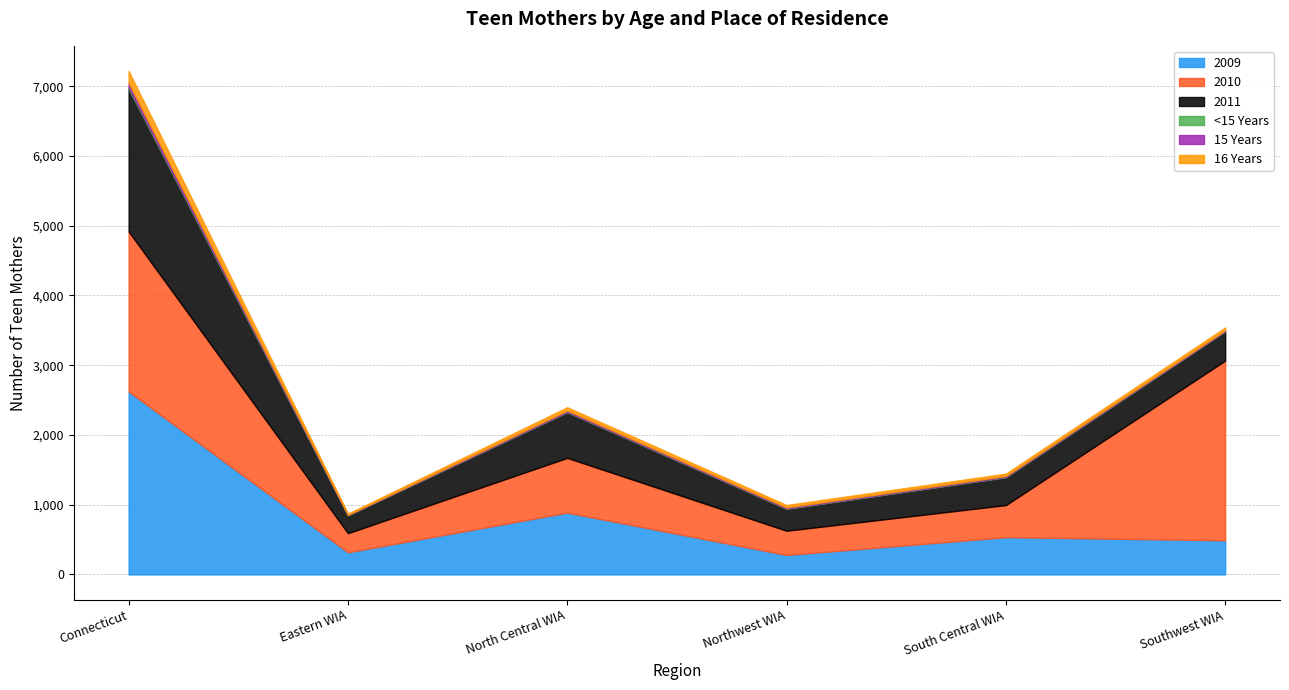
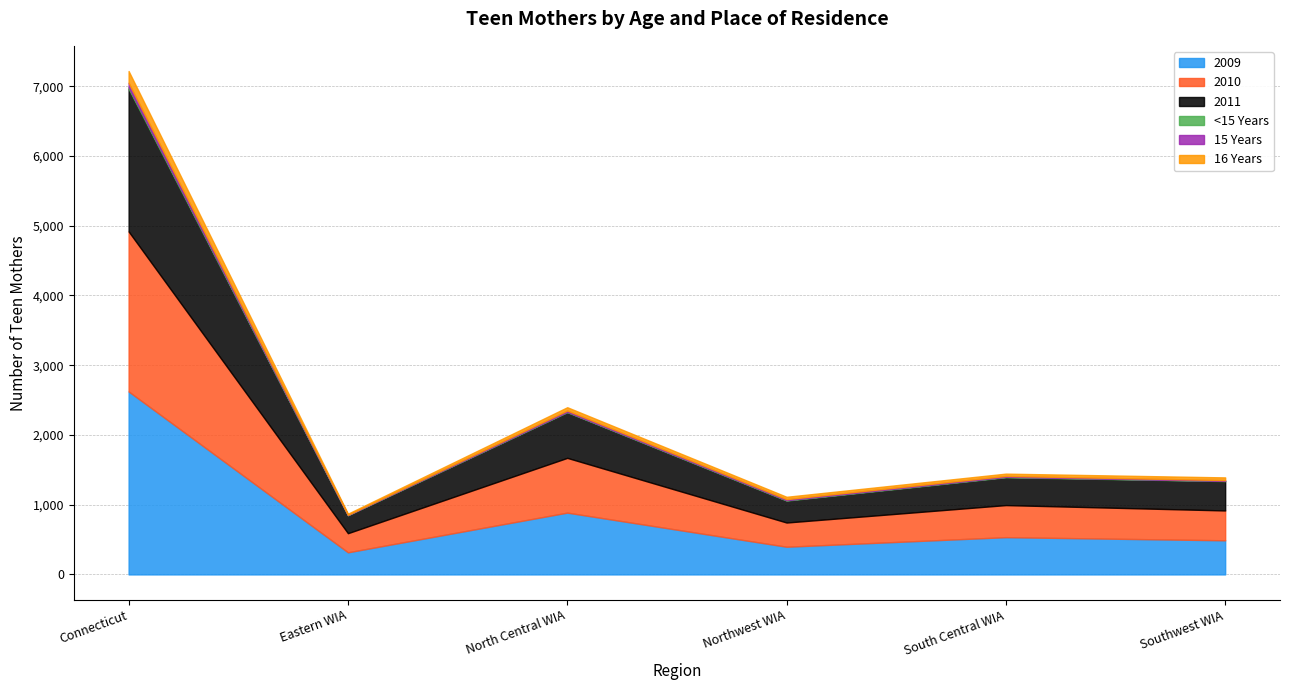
  {
    "2009": {
      "Connecticut": "2,600",
      "Eastern WIA": "300",
      "North Central WIA": "900",
-     "Northwest WIA": "300",
+     "Northwest WIA": "400",
      "South Central WIA": "500",
      "Southwest WIA": "500"
    },
    "2010": {
      "Connecticut": "2,300",
      "Eastern WIA": "300",
      "North Central WIA": "800",
      "Northwest WIA": "300",
      "South Central WIA": "500",
-     "Southwest WIA": "2,600"
+     "Southwest WIA": "400"
    },
    "15 Years": {
      "Connecticut": "100"
    },
    "16 Years": {
      "Connecticut": "200",
      "North Central WIA": "0",
      "Southwest WIA": "0"
    }
  }
